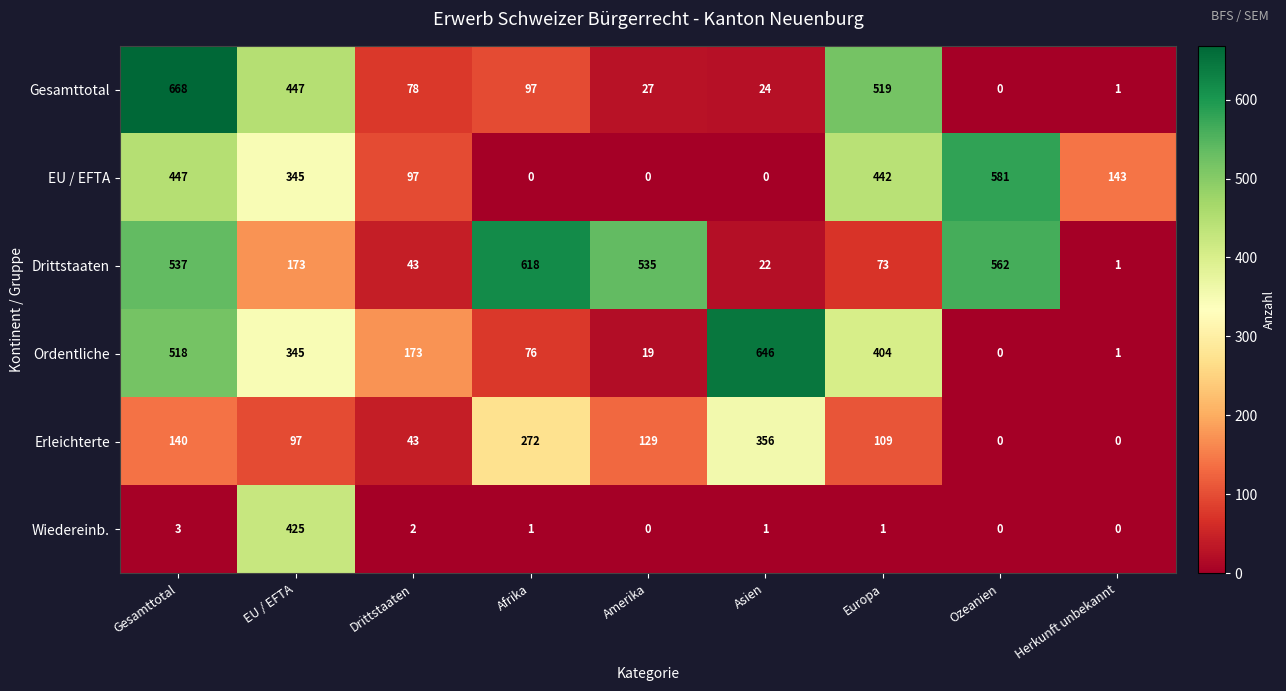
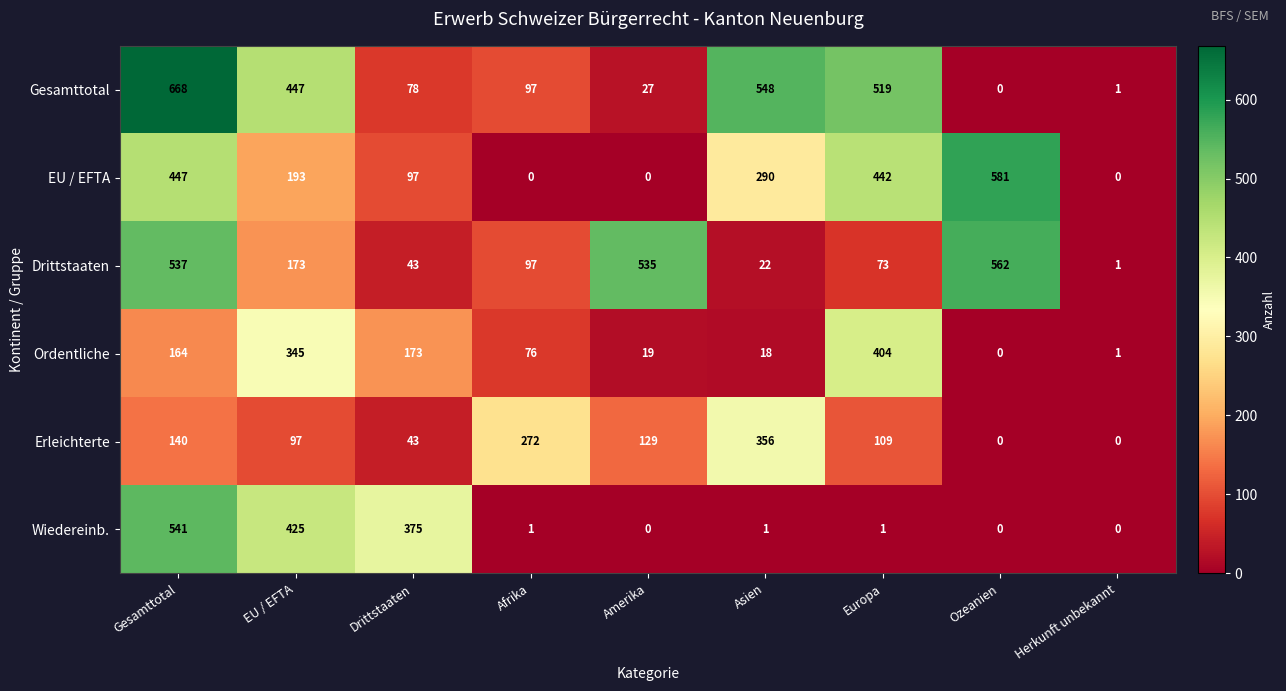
  {
    "Gesamttotal": {
      "Gesamttotal": 668,
      "EU / EFTA": 447,
      "Drittstaaten": 78,
      "Afrika": 97,
      "Amerika": 27,
-     "Asien": 24,
+     "Asien": 548,
      "Europa": 519,
      "Ozeanien": 0,
      "Herkunft unbekannt": 1
    },
    "EU / EFTA": {
      "Gesamttotal": 447,
-     "EU / EFTA": 345,
+     "EU / EFTA": 193,
      "Drittstaaten": 97,
      "Afrika": 0,
      "Amerika": 0,
-     "Asien": 0,
+     "Asien": 290,
      "Europa": 442,
      "Ozeanien": 581,
-     "Herkunft unbekannt": 143
+     "Herkunft unbekannt": 0
    },
    "Drittstaaten": {
      "Gesamttotal": 537,
      "EU / EFTA": 173,
      "Drittstaaten": 43,
-     "Afrika": 618,
+     "Afrika": 97,
      "Amerika": 535,
      "Asien": 22,
      "Europa": 73,
      "Ozeanien": 562,
      "Herkunft unbekannt": 1
    },
    "Ordentliche": {
-     "Gesamttotal": 518,
+     "Gesamttotal": 164,
      "EU / EFTA": 345,
      "Drittstaaten": 173,
      "Afrika": 76,
      "Amerika": 19,
-     "Asien": 646,
+     "Asien": 18,
      "Europa": 404,
      "Ozeanien": 0,
      "Herkunft unbekannt": 1
    },
    "Erleichterte": {
      "Gesamttotal": 140,
      "EU / EFTA": 97,
      "Drittstaaten": 43,
      "Afrika": 272,
      "Amerika": 129,
      "Asien": 356,
      "Europa": 109,
      "Ozeanien": 0,
      "Herkunft unbekannt": 0
    },
    "Wiedereinb.": {
-     "Gesamttotal": 3,
+     "Gesamttotal": 541,
      "EU / EFTA": 425,
-     "Drittstaaten": 2,
+     "Drittstaaten": 375,
      "Afrika": 1,
      "Amerika": 0,
      "Asien": 1,
      "Europa": 1,
      "Ozeanien": 0,
      "Herkunft unbekannt": 0
    }
  }
